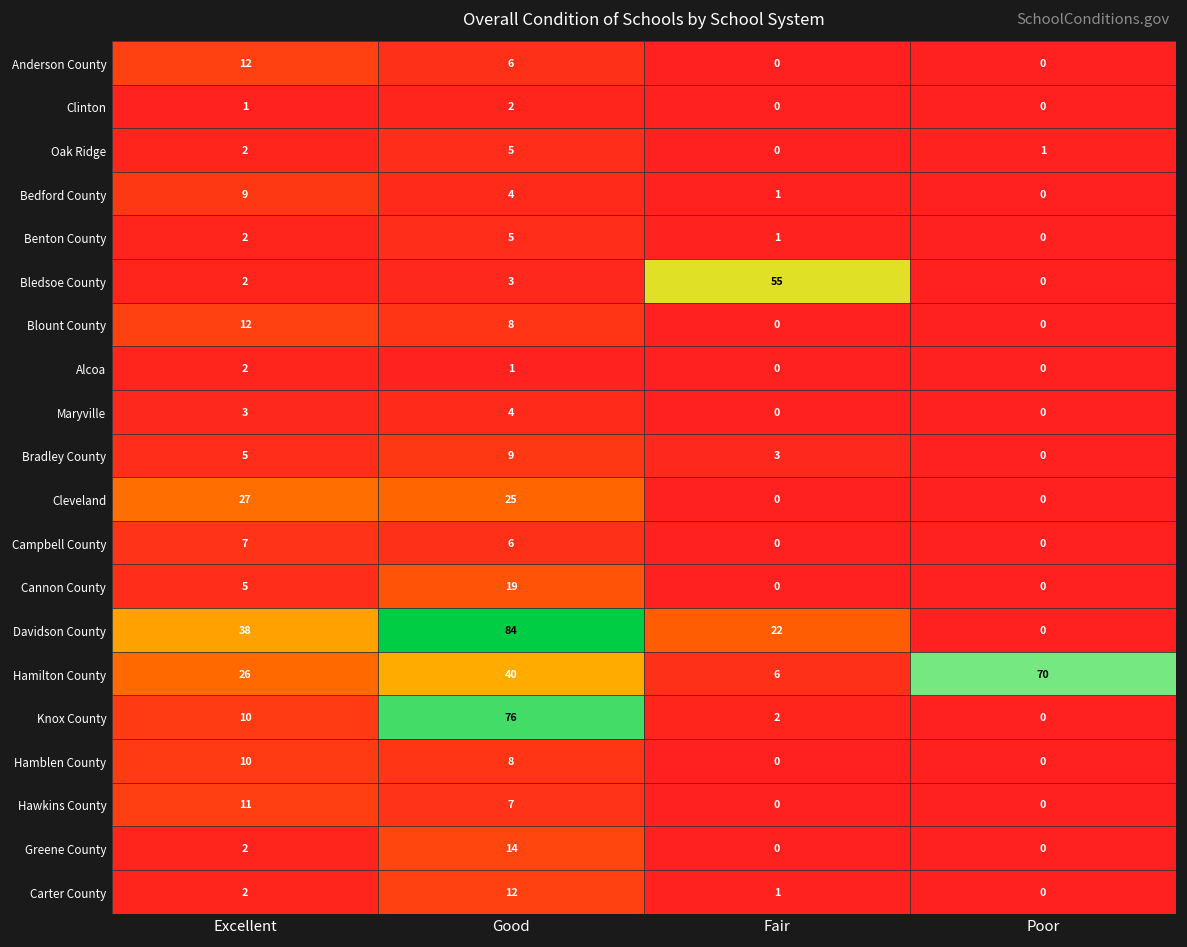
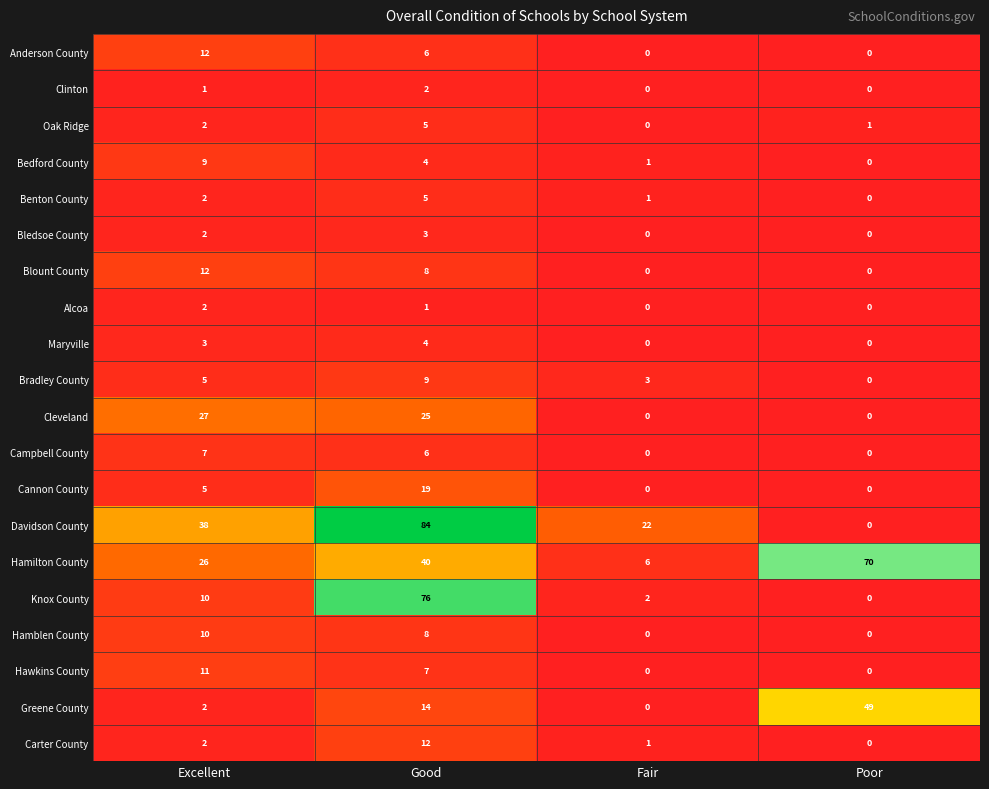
  {
    "Anderson County": {
      "Excellent": 12,
      "Good": 6,
      "Fair": 0,
      "Poor": 0
    },
    "Clinton": {
      "Excellent": 1,
      "Good": 2,
      "Fair": 0,
      "Poor": 0
    },
    "Oak Ridge": {
      "Excellent": 2,
      "Good": 5,
      "Fair": 0,
      "Poor": 1
    },
    "Bedford County": {
      "Excellent": 9,
      "Good": 4,
      "Fair": 1,
      "Poor": 0
    },
    "Benton County": {
      "Excellent": 2,
      "Good": 5,
      "Fair": 1,
      "Poor": 0
    },
    "Bledsoe County": {
      "Excellent": 2,
      "Good": 3,
-     "Fair": 55,
+     "Fair": 0,
      "Poor": 0
    },
    "Blount County": {
      "Excellent": 12,
      "Good": 8,
      "Fair": 0,
      "Poor": 0
    },
    "Alcoa": {
      "Excellent": 2,
      "Good": 1,
      "Fair": 0,
      "Poor": 0
    },
    "Maryville": {
      "Excellent": 3,
      "Good": 4,
      "Fair": 0,
      "Poor": 0
    },
    "Bradley County": {
      "Excellent": 5,
      "Good": 9,
      "Fair": 3,
      "Poor": 0
    },
    "Cleveland": {
      "Excellent": 27,
      "Good": 25,
      "Fair": 0,
      "Poor": 0
    },
    "Campbell County": {
      "Excellent": 7,
      "Good": 6,
      "Fair": 0,
      "Poor": 0
    },
    "Cannon County": {
      "Excellent": 5,
      "Good": 19,
      "Fair": 0,
      "Poor": 0
    },
    "Davidson County": {
      "Excellent": 38,
      "Good": 84,
      "Fair": 22,
      "Poor": 0
    },
    "Hamilton County": {
      "Excellent": 26,
      "Good": 40,
      "Fair": 6,
      "Poor": 70
    },
    "Knox County": {
      "Excellent": 10,
      "Good": 76,
      "Fair": 2,
      "Poor": 0
    },
    "Hamblen County": {
      "Excellent": 10,
      "Good": 8,
      "Fair": 0,
      "Poor": 0
    },
    "Hawkins County": {
      "Excellent": 11,
      "Good": 7,
      "Fair": 0,
      "Poor": 0
    },
    "Greene County": {
      "Excellent": 2,
      "Good": 14,
      "Fair": 0,
-     "Poor": 0
+     "Poor": 49
    },
    "Carter County": {
      "Excellent": 2,
      "Good": 12,
      "Fair": 1,
      "Poor": 0
    }
  }
